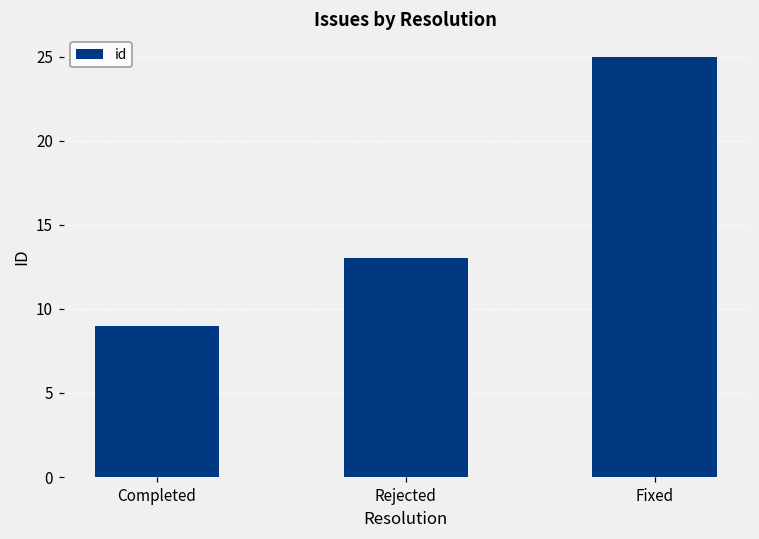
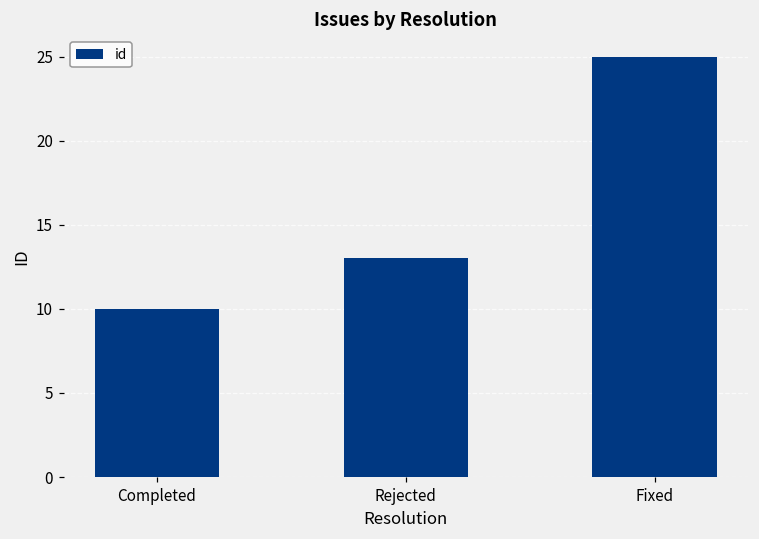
  {
-   "Completed": 9,
+   "Completed": 10,
    "Rejected": 13,
    "Fixed": 25
  }
